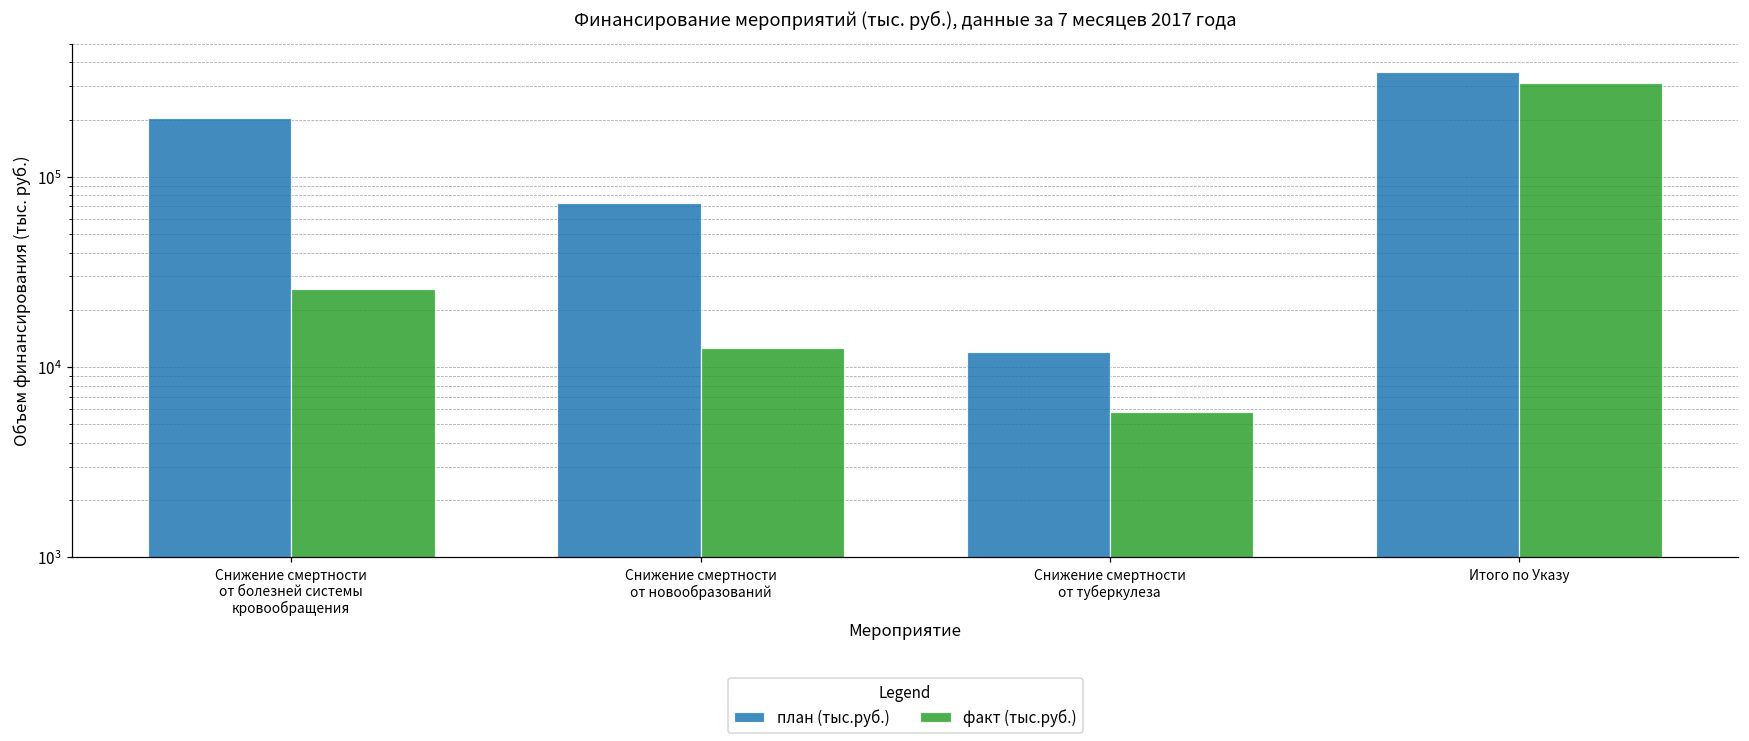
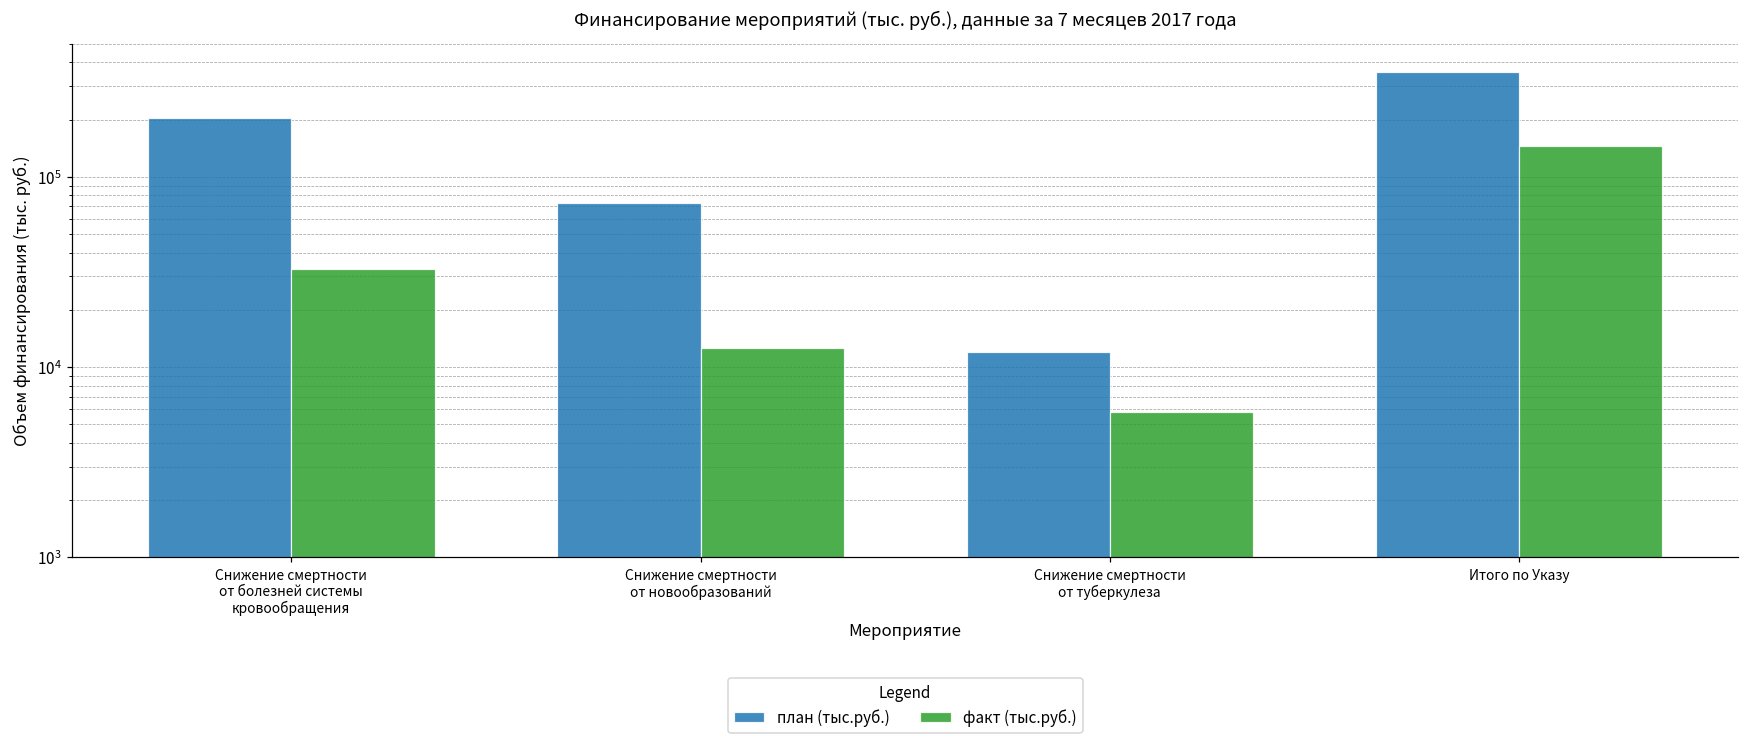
  {
    "план (тыс.руб.)": {
      "Снижение смертности от болезней системы кровообращения": 200000,
      "Снижение смертности от новообразований": 73000,
      "Снижение смертности от туберкулеза": 12000,
      "Итого по Указу": 360000
    },
    "факт (тыс.руб.)": {
-     "Снижение смертности от болезней системы кровообращения": 26000,
+     "Снижение смертности от болезней системы кровообращения": 33000,
      "Снижение смертности от новообразований": 13000,
      "Снижение смертности от туберкулеза": 5800,
-     "Итого по Указу": 310000
+     "Итого по Указу": 150000
    }
  }
